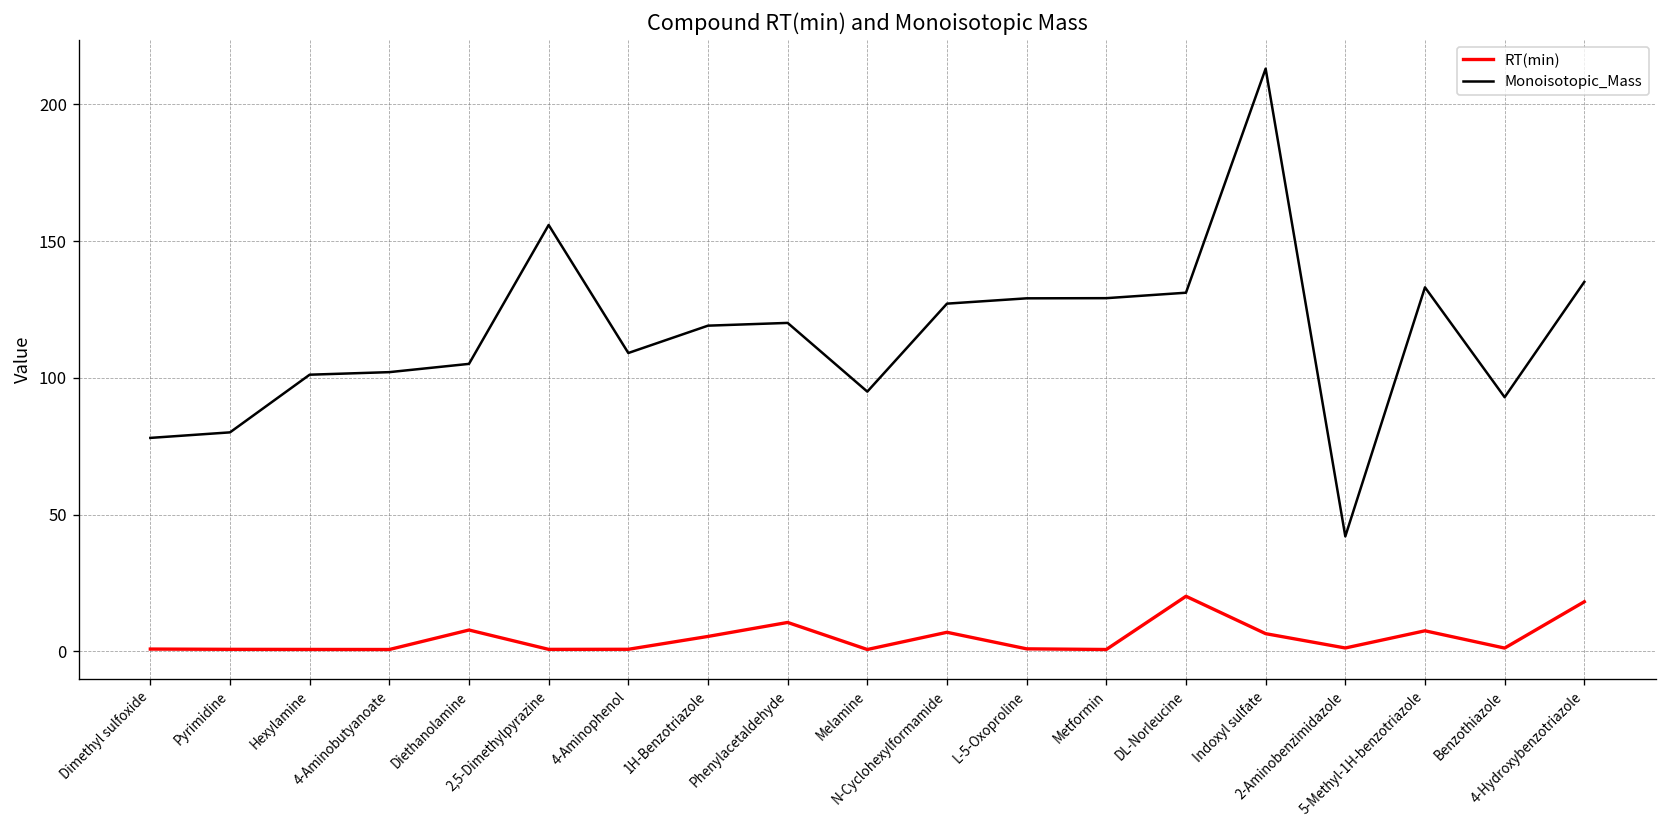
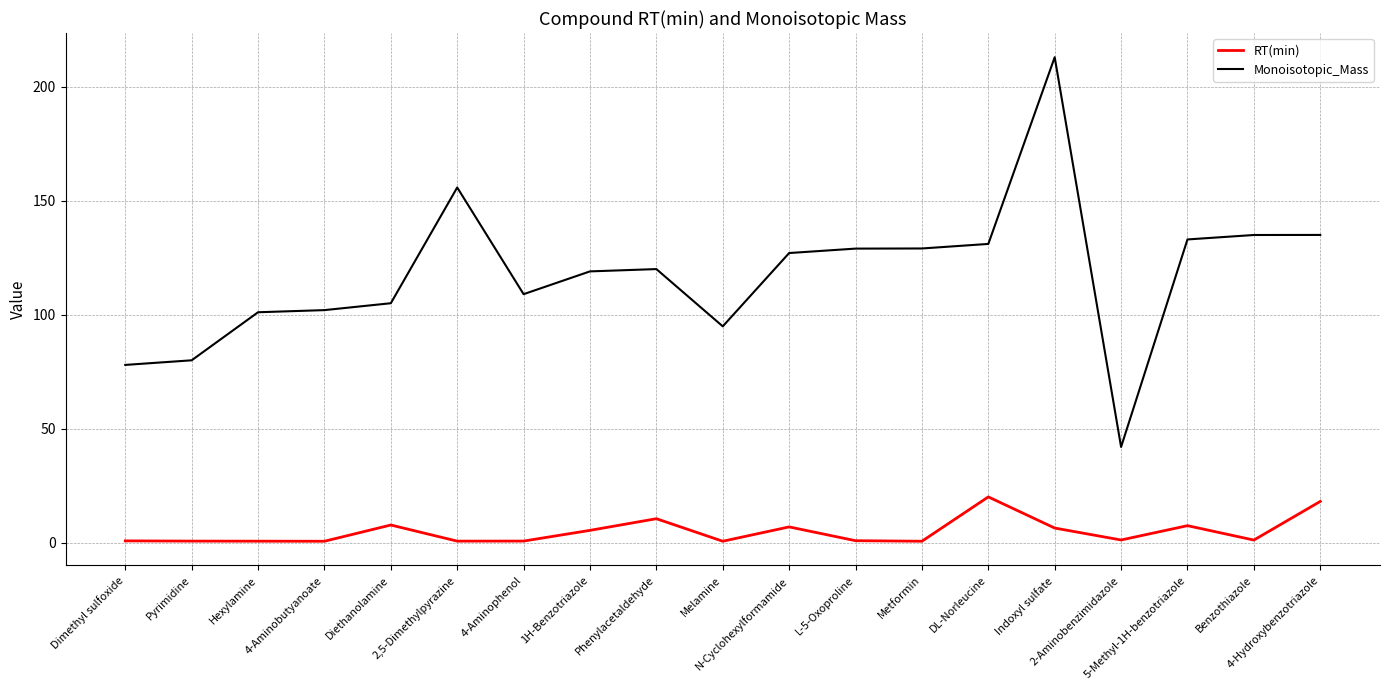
  {
    "RT(min)": {
      "Dimethyl sulfoxide": 1,
      "Pyrimidine": 1,
      "Hexylamine": 1,
      "4-Aminobutyanoate": 1,
      "Diethanolamine": 8,
      "2,5-Dimethylpyrazine": 1,
      "4-Aminophenol": 1,
      "1H-Benzotriazole": 5,
      "Phenylacetaldehyde": 11,
      "Melamine": 1,
      "N-Cyclohexylformamide": 7,
      "L-5-Oxoproline": 1,
      "Metformin": 1,
      "DL-Norleucine": 20,
      "Indoxyl sulfate": 6,
      "2-Aminobenzimidazole": 1,
      "5-Methyl-1H-benzotriazole": 7,
      "Benzothiazole": 1,
      "4-Hydroxybenzotriazole": 18
    },
    "Monoisotopic_Mass": {
      "Dimethyl sulfoxide": 78,
      "Pyrimidine": 80,
      "Hexylamine": 101,
      "4-Aminobutyanoate": 102,
      "Diethanolamine": 105,
      "2,5-Dimethylpyrazine": 156,
      "4-Aminophenol": 109,
      "1H-Benzotriazole": 119,
      "Phenylacetaldehyde": 120,
      "Melamine": 95,
      "N-Cyclohexylformamide": 127,
      "L-5-Oxoproline": 129,
      "Metformin": 129,
      "DL-Norleucine": 131,
      "Indoxyl sulfate": 213,
      "2-Aminobenzimidazole": 42,
      "5-Methyl-1H-benzotriazole": 133,
-     "Benzothiazole": 93,
+     "Benzothiazole": 135,
      "4-Hydroxybenzotriazole": 135
    }
  }
